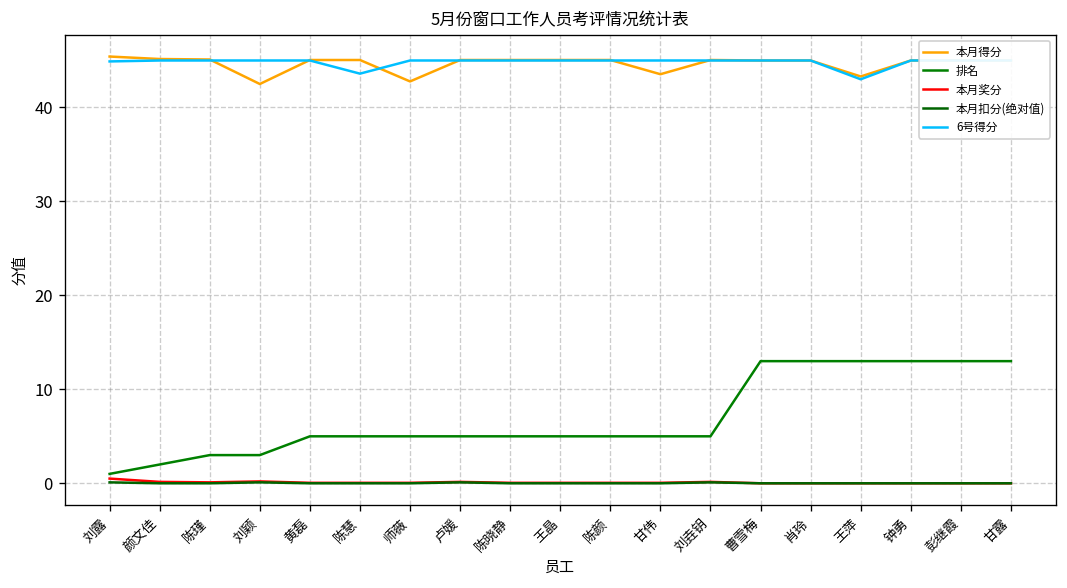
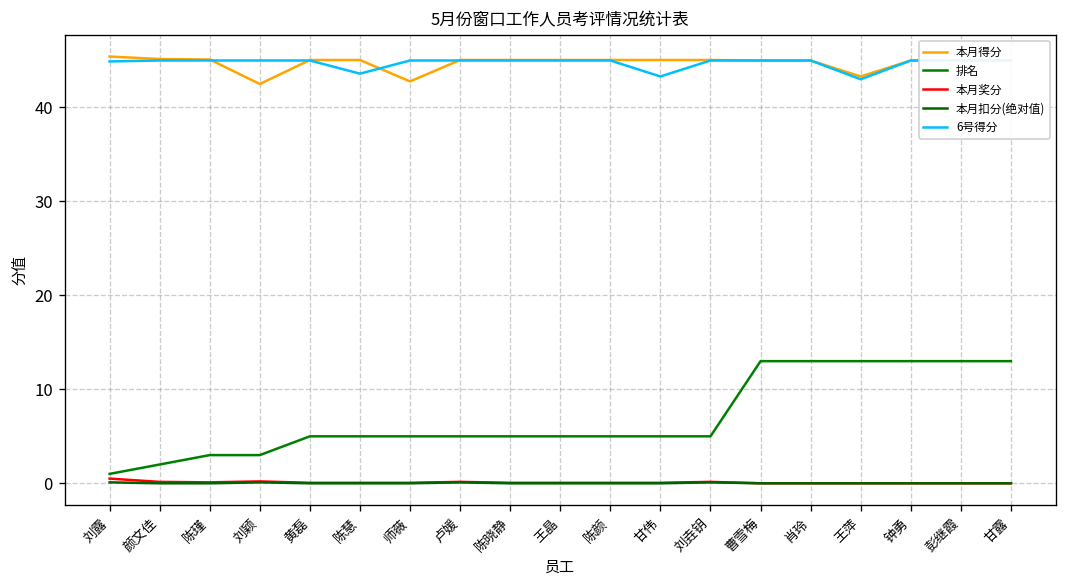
  {
    "本月得分": {
      "刘露": 45,
      "刘颖": 42,
      "陈慧": 45,
      "师薇": 43,
-     "甘伟": 44
+     "甘伟": 45
    },
    "本月奖分": {
      "刘露": 1
    },
    "6号得分": {
      "刘露": 45,
      "刘颖": 45,
      "陈慧": 44,
      "师薇": 45,
-     "甘伟": 45
+     "甘伟": 43
    }
  }
